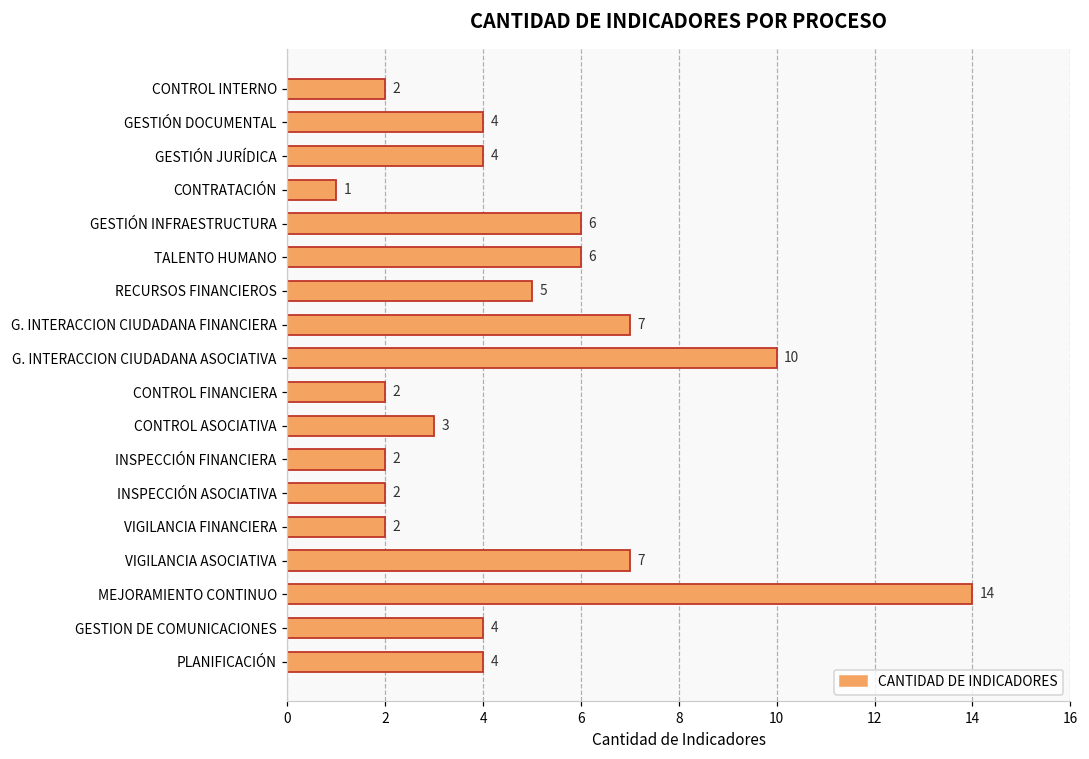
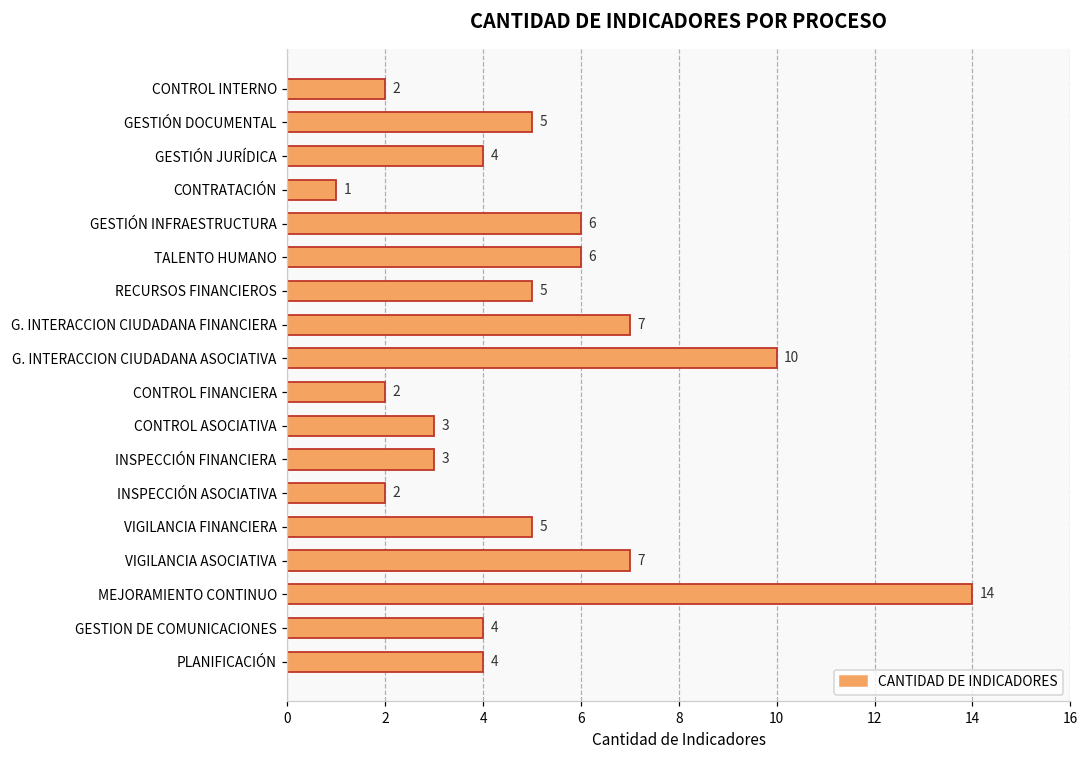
  {
    "CONTROL INTERNO": 2,
-   "GESTIÓN DOCUMENTAL": 4,
+   "GESTIÓN DOCUMENTAL": 5,
    "GESTIÓN JURÍDICA": 4,
    "CONTRATACIÓN": 1,
    "GESTIÓN INFRAESTRUCTURA": 6,
    "TALENTO HUMANO": 6,
    "RECURSOS FINANCIEROS": 5,
    "G. INTERACCION CIUDADANA FINANCIERA": 7,
    "G. INTERACCION CIUDADANA ASOCIATIVA": 10,
    "CONTROL FINANCIERA": 2,
    "CONTROL ASOCIATIVA": 3,
-   "INSPECCIÓN FINANCIERA": 2,
+   "INSPECCIÓN FINANCIERA": 3,
    "INSPECCIÓN ASOCIATIVA": 2,
-   "VIGILANCIA FINANCIERA": 2,
+   "VIGILANCIA FINANCIERA": 5,
    "VIGILANCIA ASOCIATIVA": 7,
    "MEJORAMIENTO CONTINUO": 14,
    "GESTION DE COMUNICACIONES": 4,
    "PLANIFICACIÓN": 4
  }
